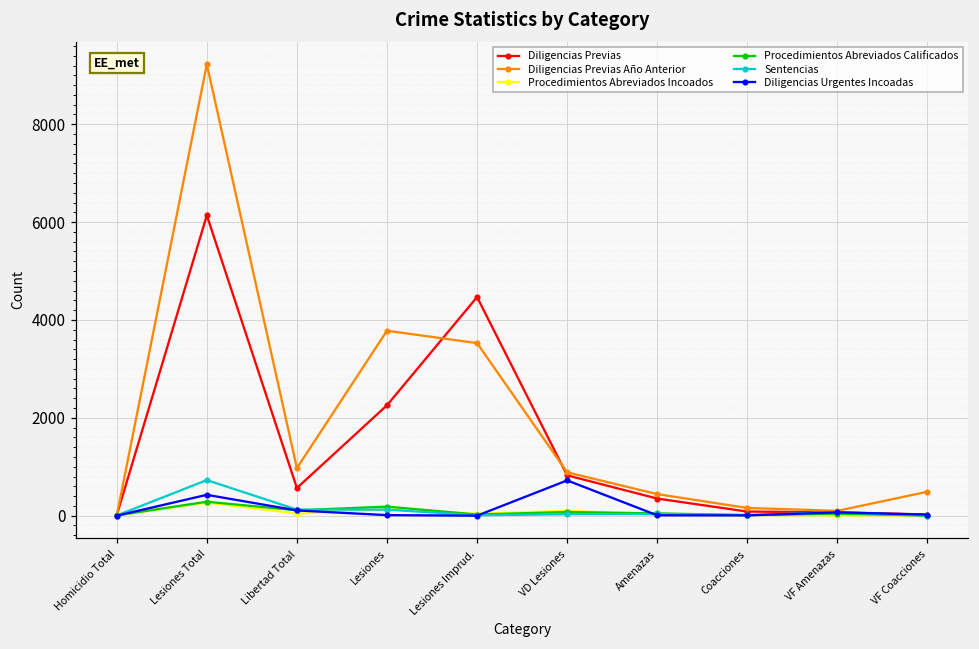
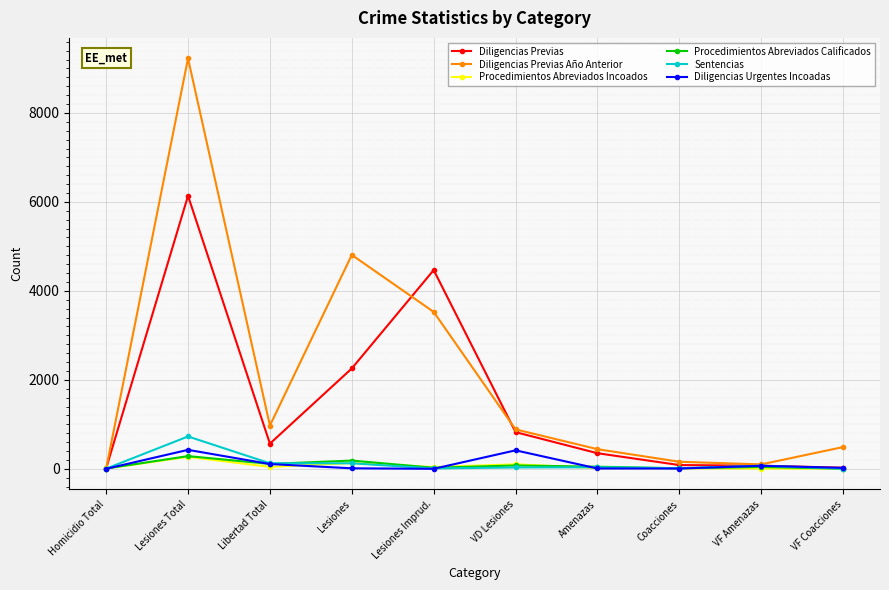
  {
    "Diligencias Previas": {
      "Lesiones Total": 6100,
      "Libertad Total": 600,
      "Lesiones": 2300,
      "Lesiones Imprud.": 4500,
      "VD Lesiones": 800,
      "Amenazas": 400,
      "Coacciones": 100
    },
    "Diligencias Previas Año Anterior": {
      "Lesiones Total": 9200,
      "Libertad Total": 1000,
-     "Lesiones": 3800,
+     "Lesiones": 4800,
      "Lesiones Imprud.": 3500,
      "VD Lesiones": 900,
      "Amenazas": 400,
      "Coacciones": 200,
      "VF Coacciones": 500
    },
    "Procedimientos Abreviados Incoados": {
      "Libertad Total": 0
    },
    "Sentencias": {
      "Lesiones Total": 700
    },
    "Diligencias Urgentes Incoadas": {
      "Lesiones Total": 400,
      "Lesiones": 0,
-     "VD Lesiones": 700
+     "VD Lesiones": 400
    }
  }
